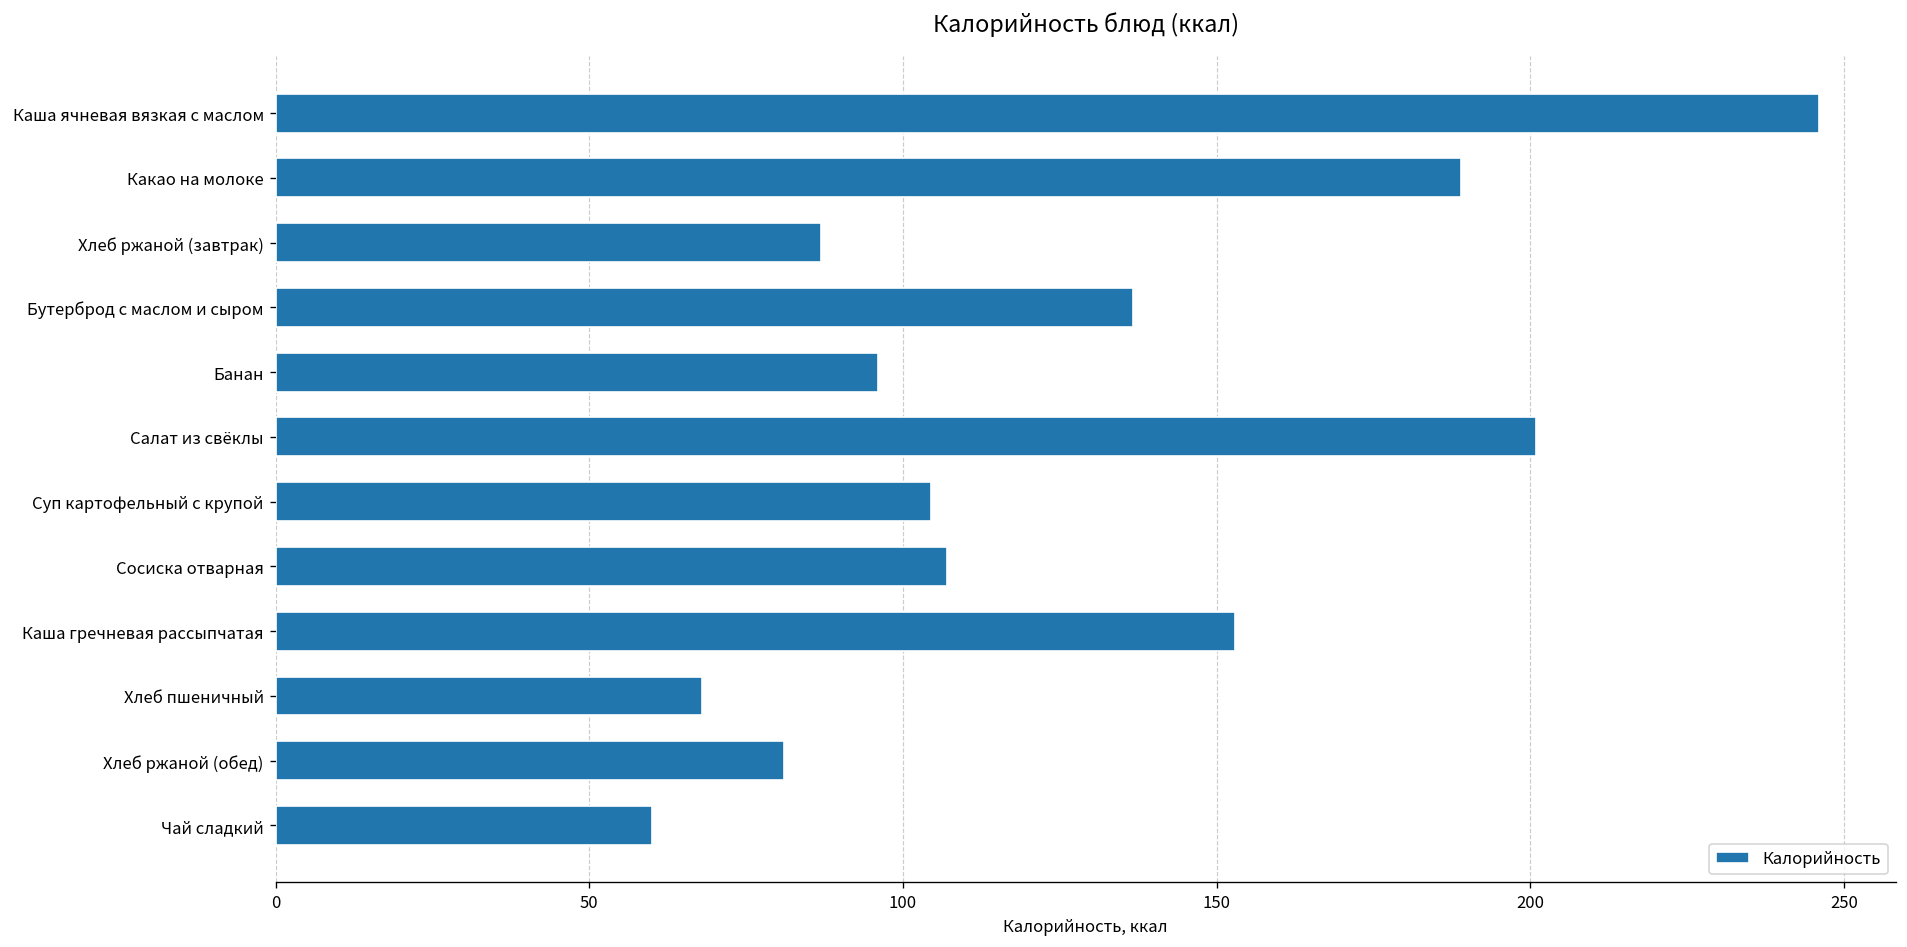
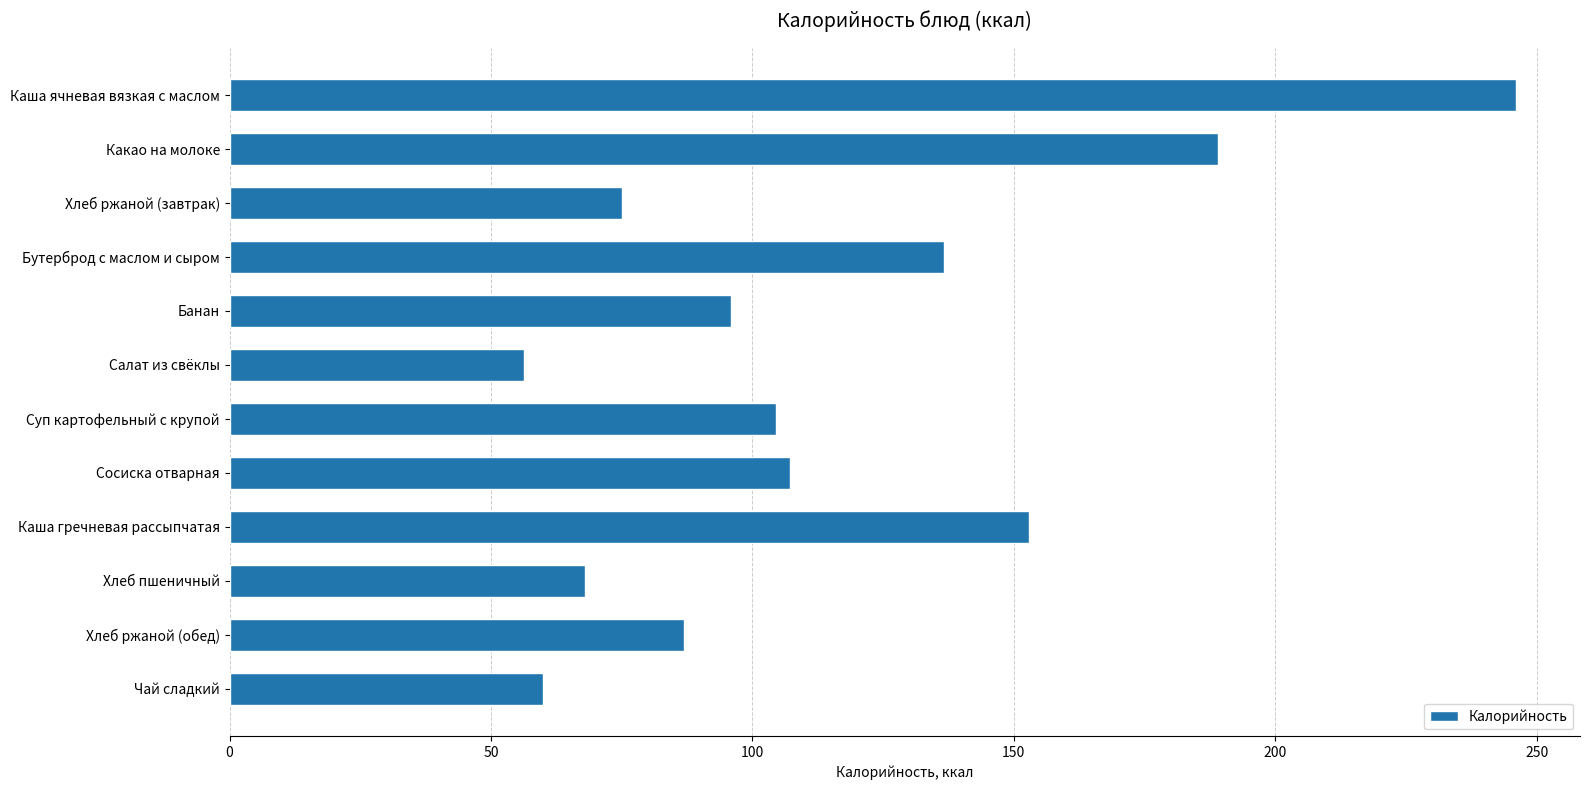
  {
    "Каша ячневая вязкая с маслом": 246,
    "Какао на молоке": 189,
-   "Хлеб ржаной (завтрак)": 87,
+   "Хлеб ржаной (завтрак)": 75,
    "Бутерброд с маслом и сыром": 137,
    "Банан": 96,
-   "Салат из свёклы": 201,
+   "Салат из свёклы": 56,
    "Суп картофельный с крупой": 105,
    "Сосиска отварная": 107,
    "Каша гречневая рассыпчатая": 153,
    "Хлеб пшеничный": 68,
-   "Хлеб ржаной (обед)": 81,
+   "Хлеб ржаной (обед)": 87,
    "Чай сладкий": 60
  }
